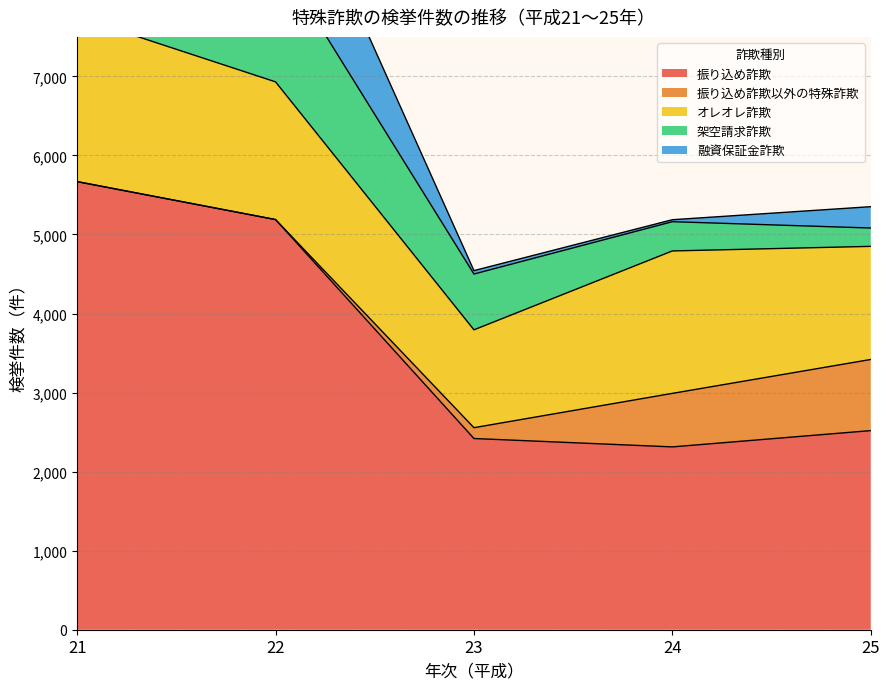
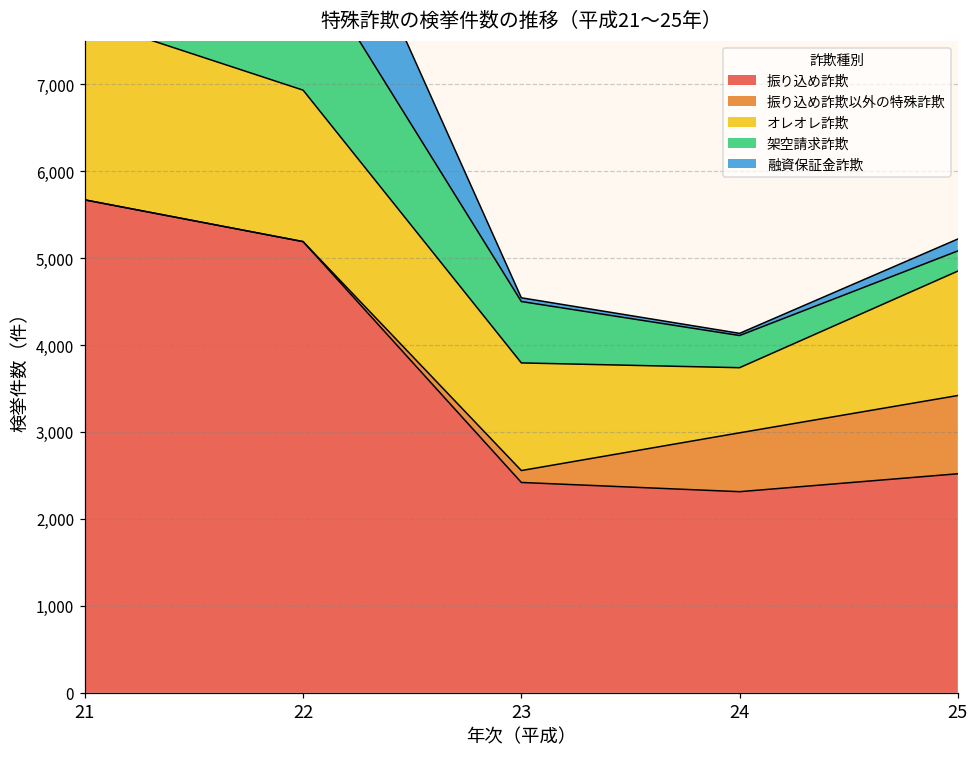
  {
    "オレオレ詐欺": {
      "22": "1,700",
      "23": "1,200",
-     "24": "1,800",
+     "24": "700",
      "25": "1,400"
    },
    "架空請求詐欺": {
      "23": "700",
      "25": "200"
    },
    "融資保証金詐欺": {
      "23": "0",
-     "25": "300"
+     "25": "100"
    }
  }
